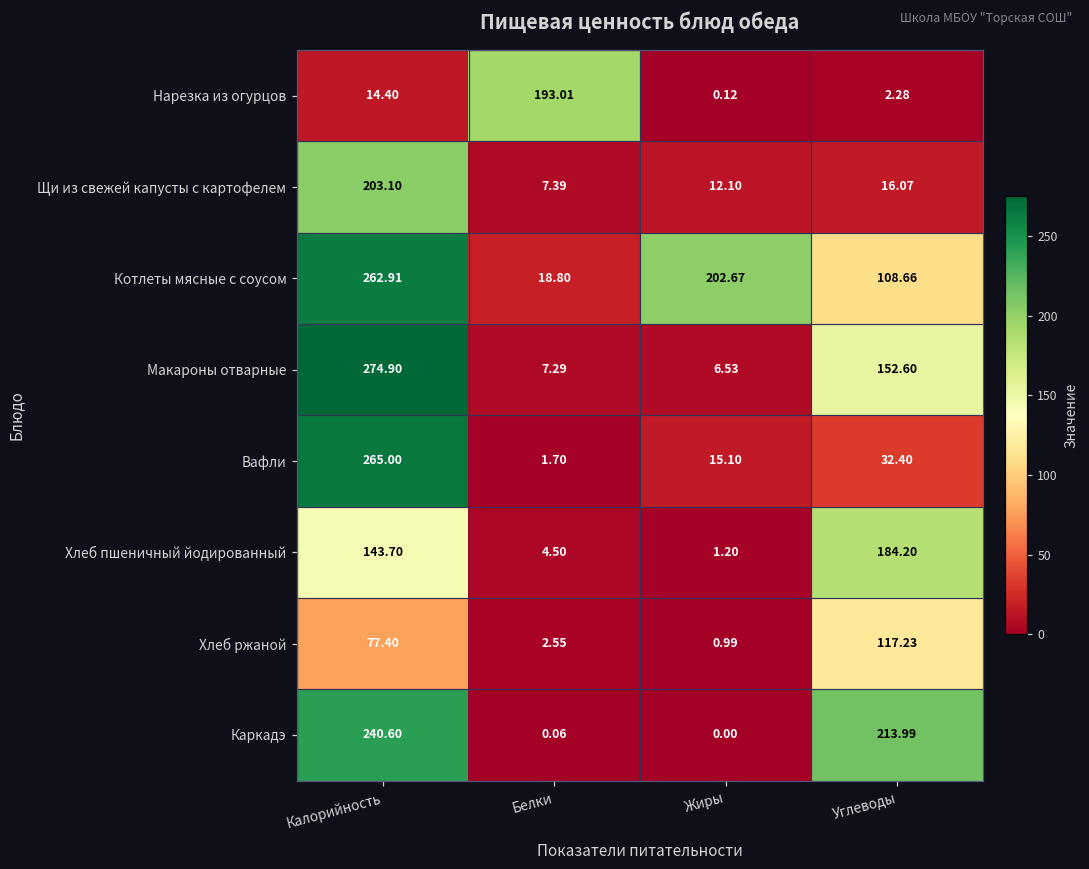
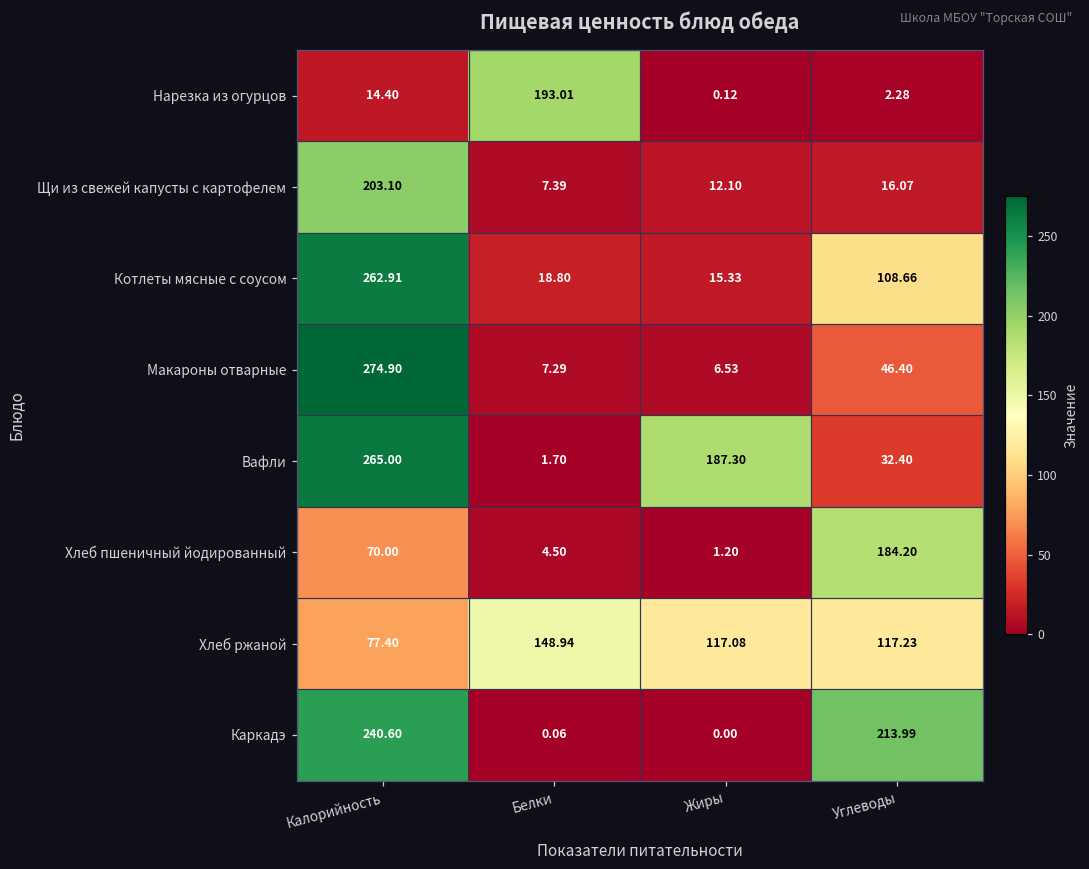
  {
    "Нарезка из огурцов": {
      "Калорийность": 14.40,
      "Белки": 193.01,
      "Жиры": 0.12,
      "Углеводы": 2.28
    },
    "Щи из свежей капусты с картофелем": {
      "Калорийность": 203.10,
      "Белки": 7.39,
      "Жиры": 12.10,
      "Углеводы": 16.07
    },
    "Котлеты мясные с соусом": {
      "Калорийность": 262.91,
      "Белки": 18.80,
-     "Жиры": 202.67,
+     "Жиры": 15.33,
      "Углеводы": 108.66
    },
    "Макароны отварные": {
      "Калорийность": 274.90,
      "Белки": 7.29,
      "Жиры": 6.53,
-     "Углеводы": 152.60
+     "Углеводы": 46.40
    },
    "Вафли": {
      "Калорийность": 265.00,
      "Белки": 1.70,
-     "Жиры": 15.10,
+     "Жиры": 187.30,
      "Углеводы": 32.40
    },
    "Хлеб пшеничный йодированный": {
-     "Калорийность": 143.70,
+     "Калорийность": 70.00,
      "Белки": 4.50,
      "Жиры": 1.20,
      "Углеводы": 184.20
    },
    "Хлеб ржаной": {
      "Калорийность": 77.40,
-     "Белки": 2.55,
-     "Жиры": 0.99,
+     "Белки": 148.94,
+     "Жиры": 117.08,
      "Углеводы": 117.23
    },
    "Каркадэ": {
      "Калорийность": 240.60,
      "Белки": 0.06,
      "Жиры": 0.00,
      "Углеводы": 213.99
    }
  }
